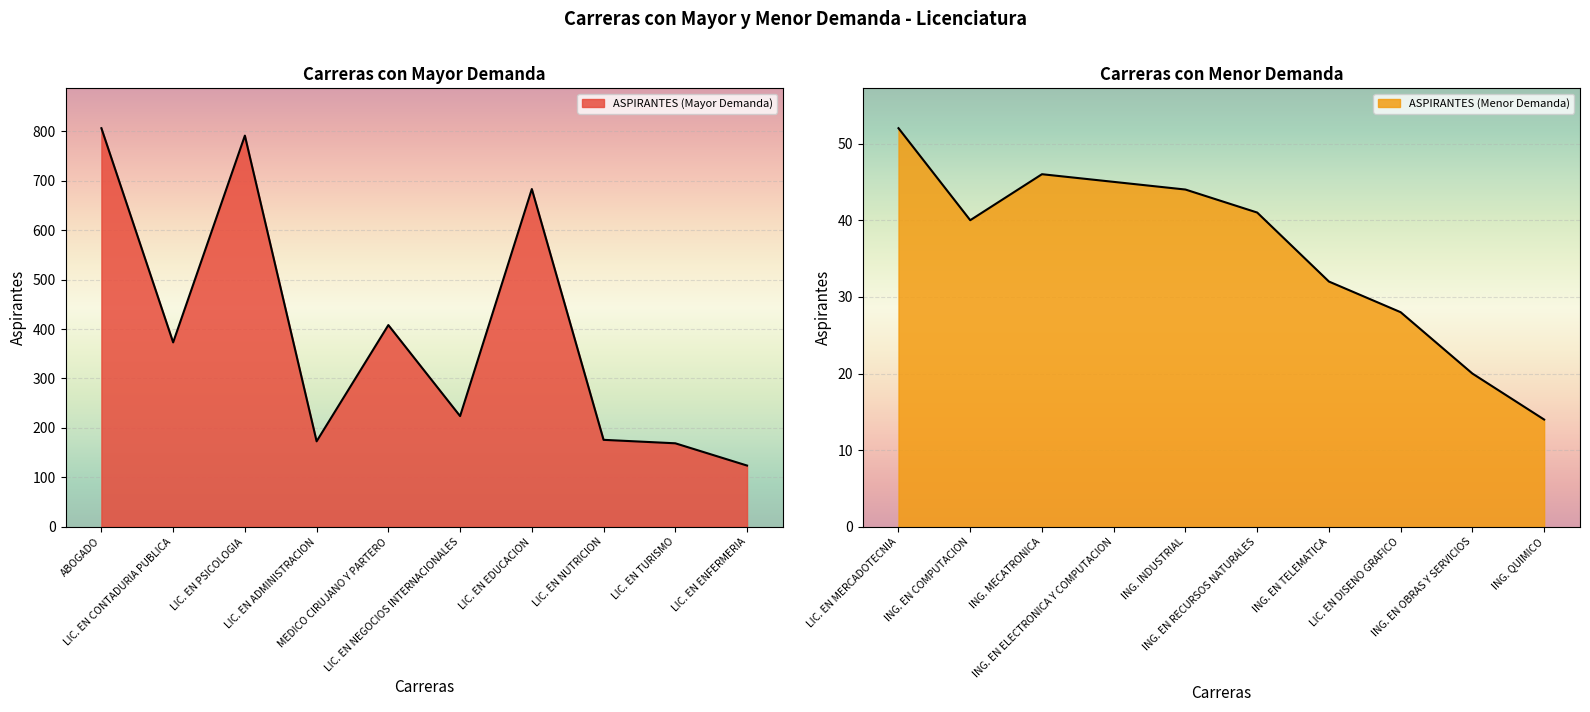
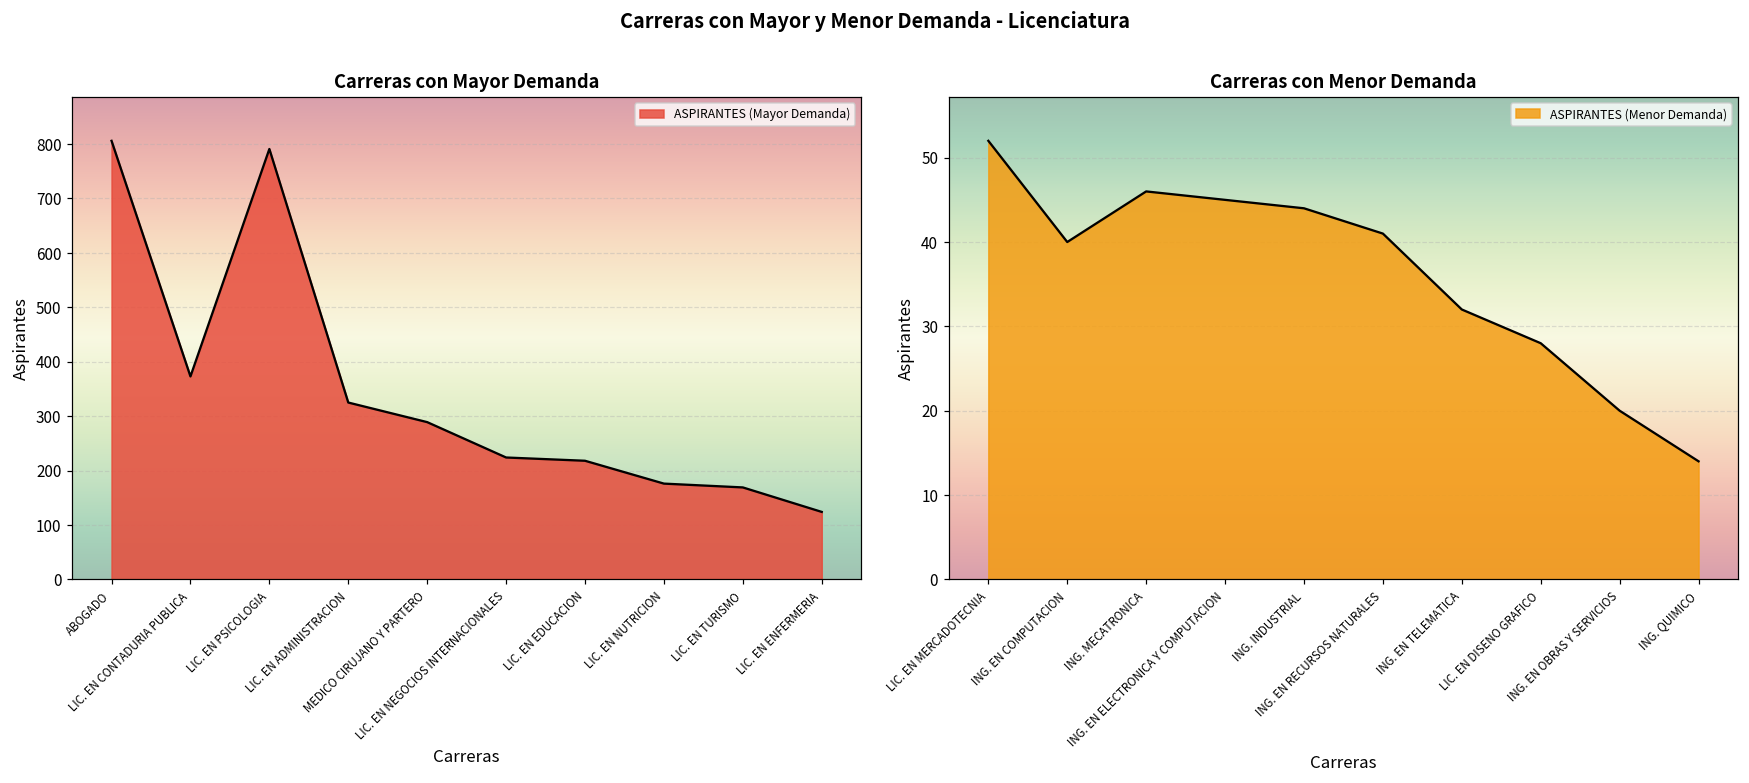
  {
    "Carreras con Mayor Demanda": {
      "ABOGADO": 810,
      "LIC. EN CONTADURIA PUBLICA": 370,
      "LIC. EN PSICOLOGIA": 790,
-     "LIC. EN ADMINISTRACION": 170,
-     "MEDICO CIRUJANO Y PARTERO": 410,
+     "LIC. EN ADMINISTRACION": 330,
+     "MEDICO CIRUJANO Y PARTERO": 290,
      "LIC. EN NEGOCIOS INTERNACIONALES": 220,
-     "LIC. EN EDUCACION": 680,
+     "LIC. EN EDUCACION": 220,
      "LIC. EN NUTRICION": 180,
      "LIC. EN TURISMO": 170,
      "LIC. EN ENFERMERIA": 120
    },
    "Carreras con Menor Demanda": {
      "LIC. EN MERCADOTECNIA": 52,
      "ING. EN COMPUTACION": 40,
      "ING. MECATRONICA": 46,
      "ING. EN ELECTRONICA Y COMPUTACION": 45,
      "ING. INDUSTRIAL": 44,
      "ING. EN RECURSOS NATURALES": 41,
      "ING. EN TELEMATICA": 32,
      "LIC. EN DISENO GRAFICO": 28,
      "ING. EN OBRAS Y SERVICIOS": 20,
      "ING. QUIMICO": 14
    }
  }
